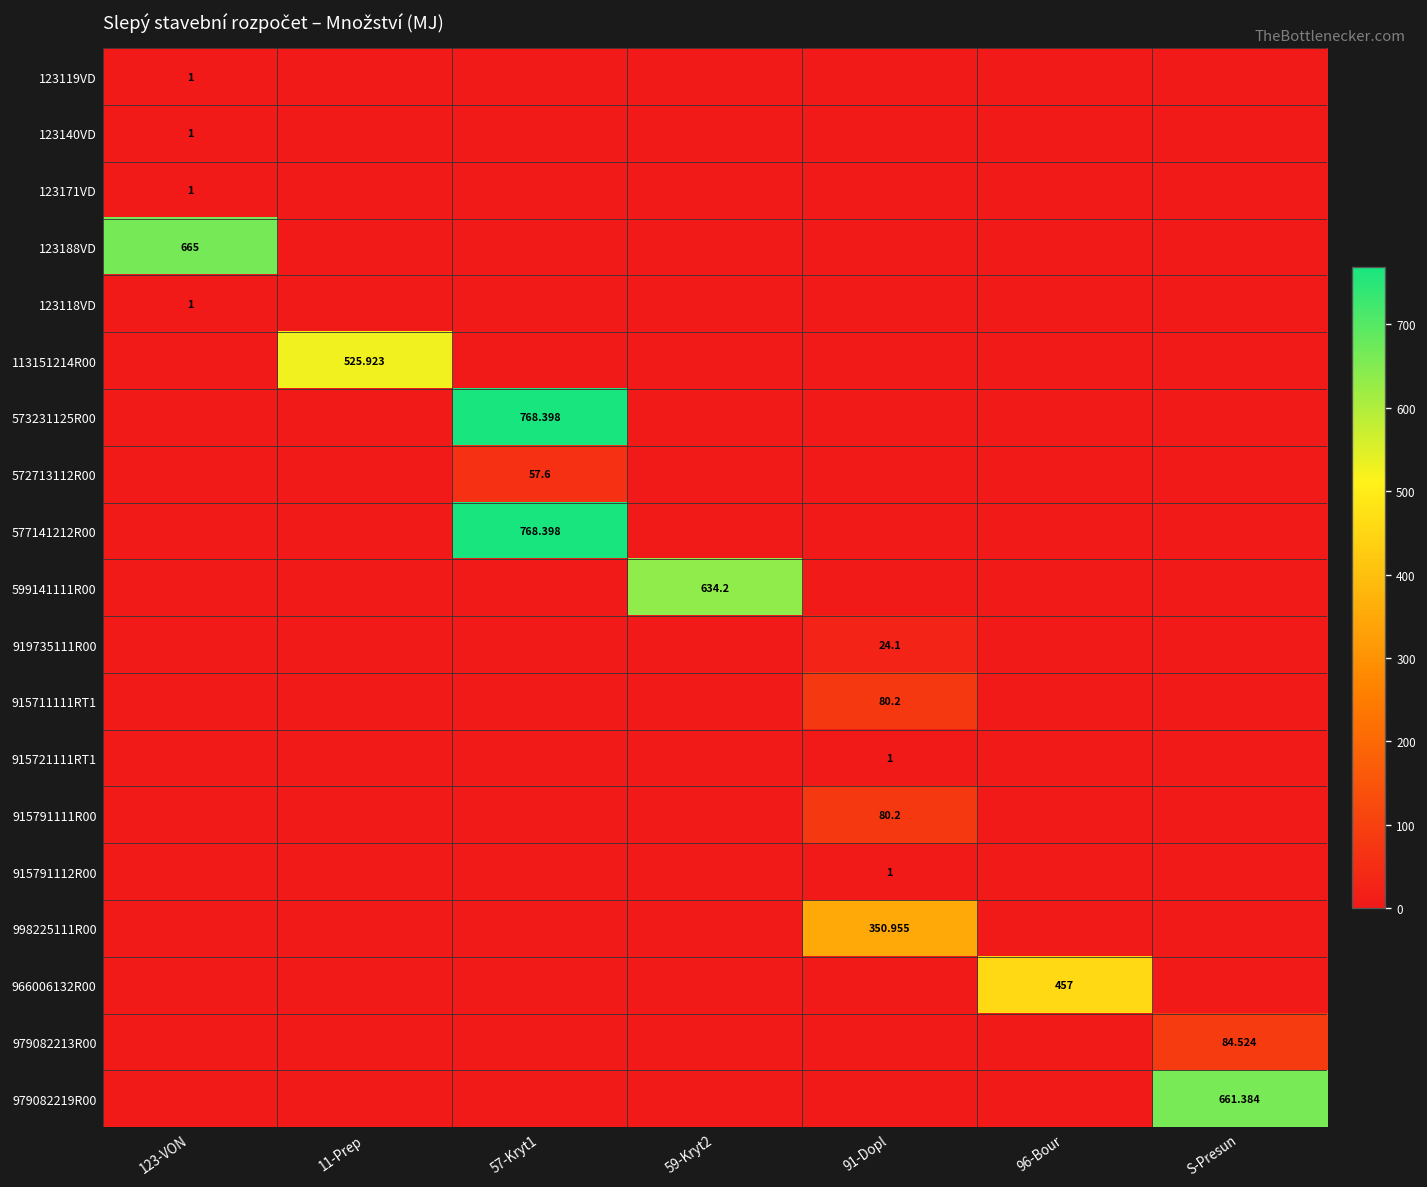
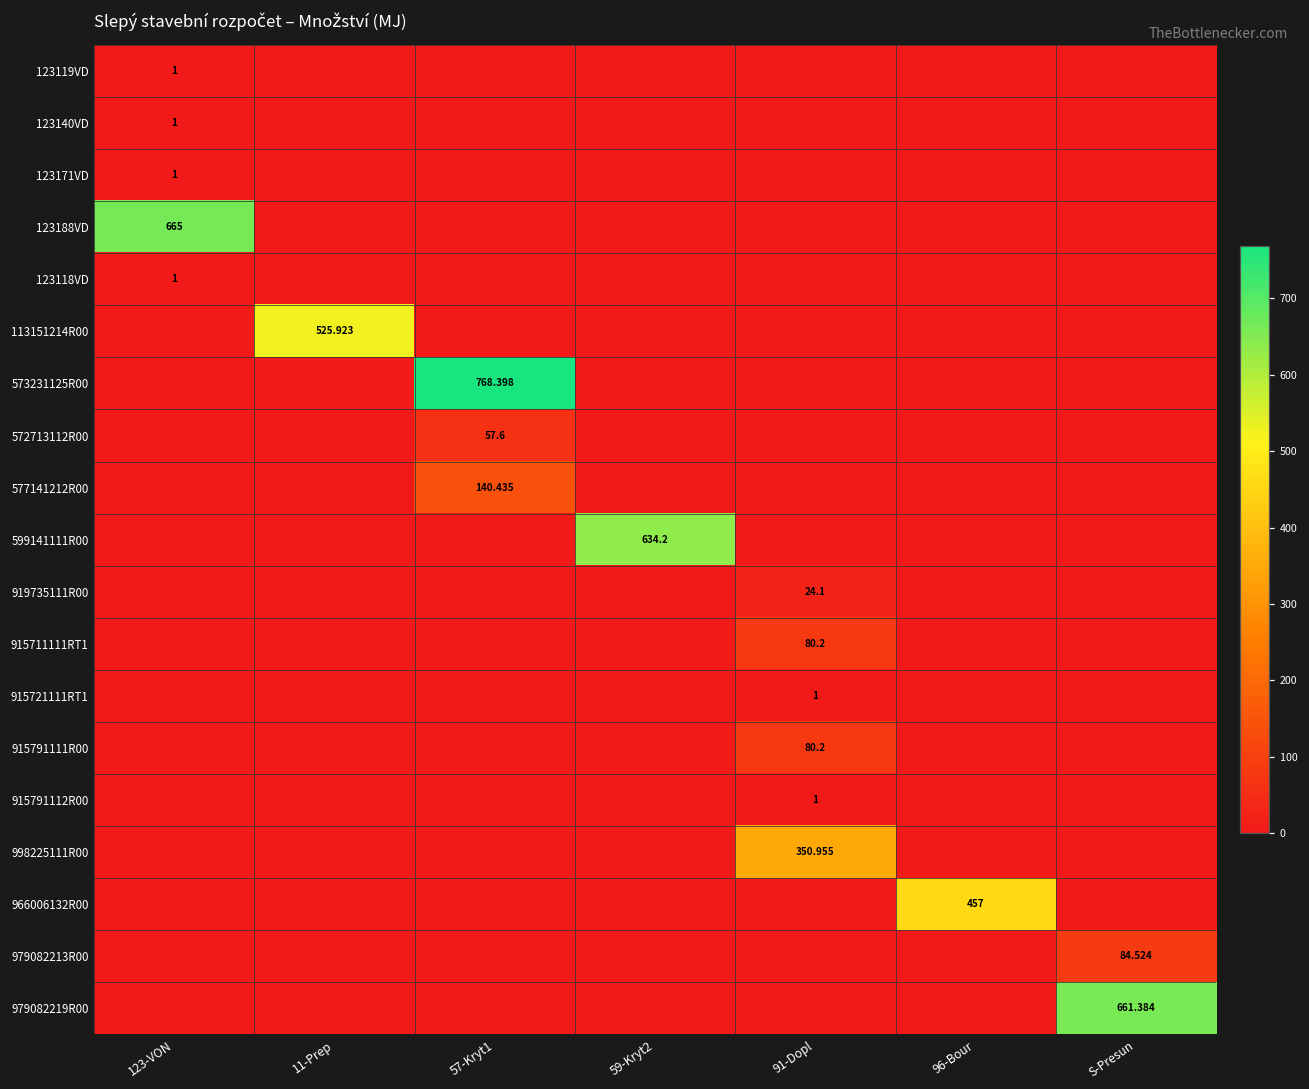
  {
    "123119VD": {
      "123-VON": 1
    },
    "123140VD": {
      "123-VON": 1
    },
    "123171VD": {
      "123-VON": 1
    },
    "123188VD": {
      "123-VON": 665
    },
    "123118VD": {
      "123-VON": 1
    },
    "113151214R00": {
      "11-Prep": 525.923
    },
    "573231125R00": {
      "57-Kryt1": 768.398
    },
    "572713112R00": {
      "57-Kryt1": 57.6
    },
    "577141212R00": {
-     "57-Kryt1": 768.398
+     "57-Kryt1": 140.435
    },
    "599141111R00": {
      "59-Kryt2": 634.2
    },
    "919735111R00": {
      "91-Dopl": 24.1
    },
    "915711111RT1": {
      "91-Dopl": 80.2
    },
    "915721111RT1": {
      "91-Dopl": 1
    },
    "915791111R00": {
      "91-Dopl": 80.2
    },
    "915791112R00": {
      "91-Dopl": 1
    },
    "998225111R00": {
      "91-Dopl": 350.955
    },
    "966006132R00": {
      "96-Bour": 457
    },
    "979082213R00": {
      "S-Presun": 84.524
    },
    "979082219R00": {
      "S-Presun": 661.384
    }
  }
